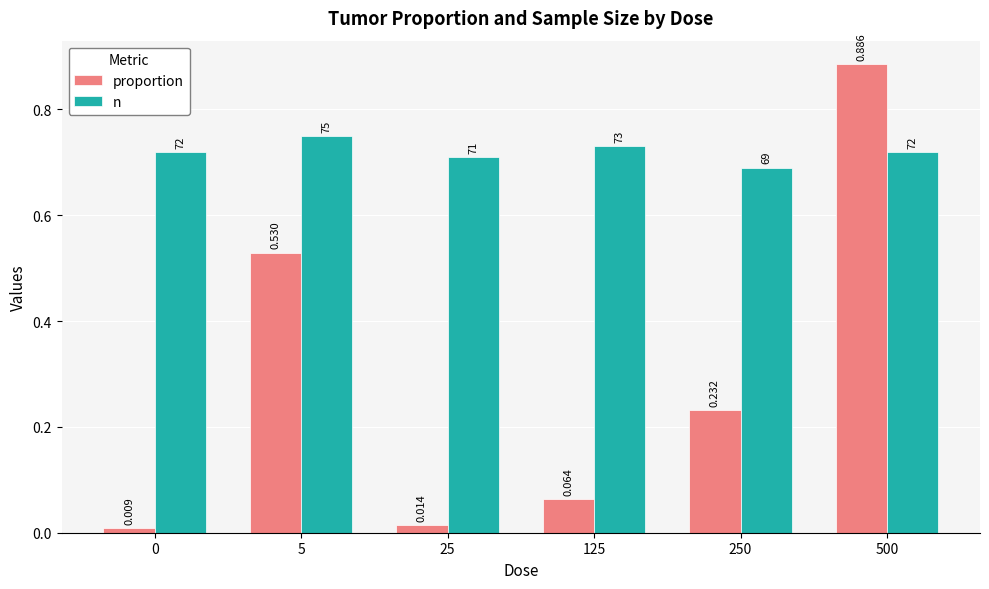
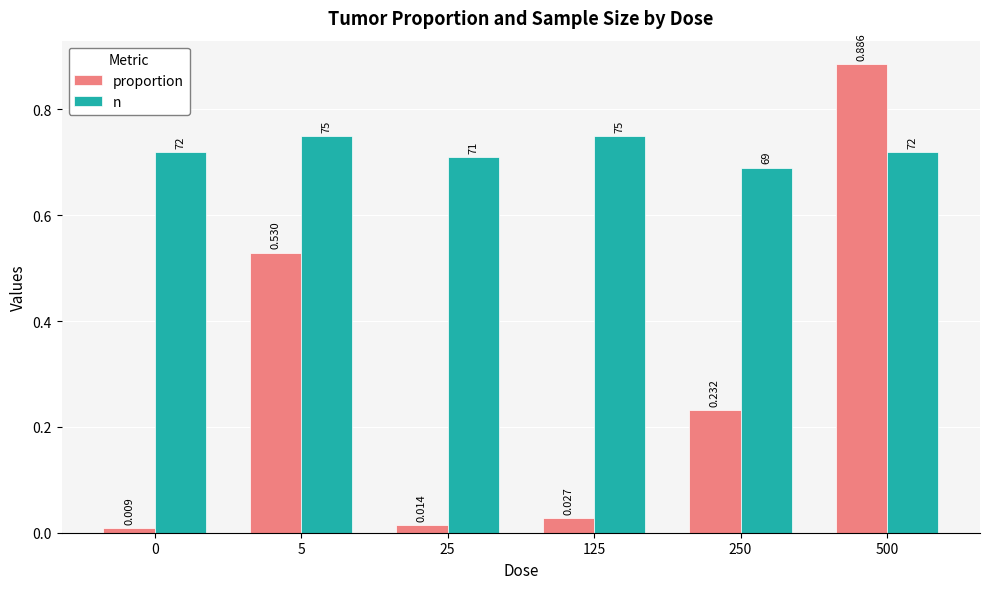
  {
    "proportion": {
      "0": 0.009,
      "5": 0.530,
      "25": 0.014,
-     "125": 0.064,
+     "125": 0.027,
      "250": 0.232,
      "500": 0.886
    },
    "n": {
-     "125": 73
+     "125": 75
    }
  }
